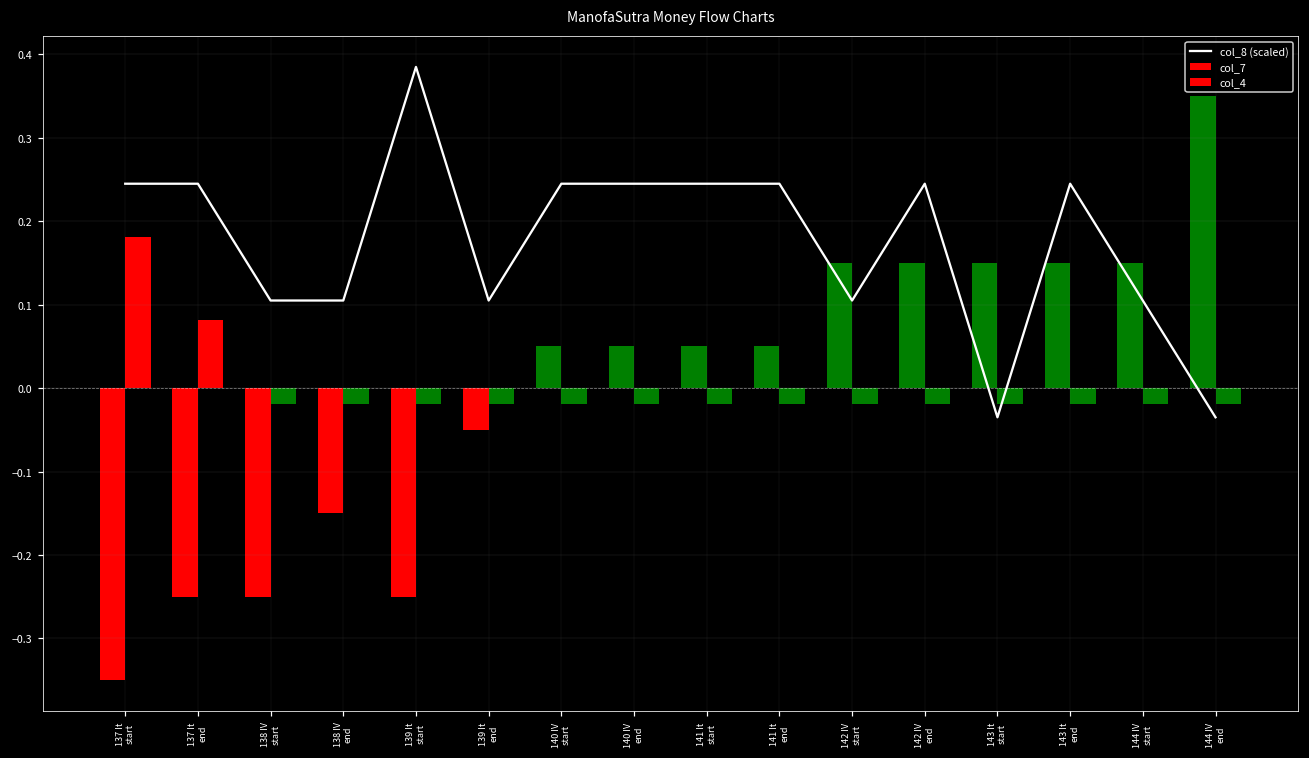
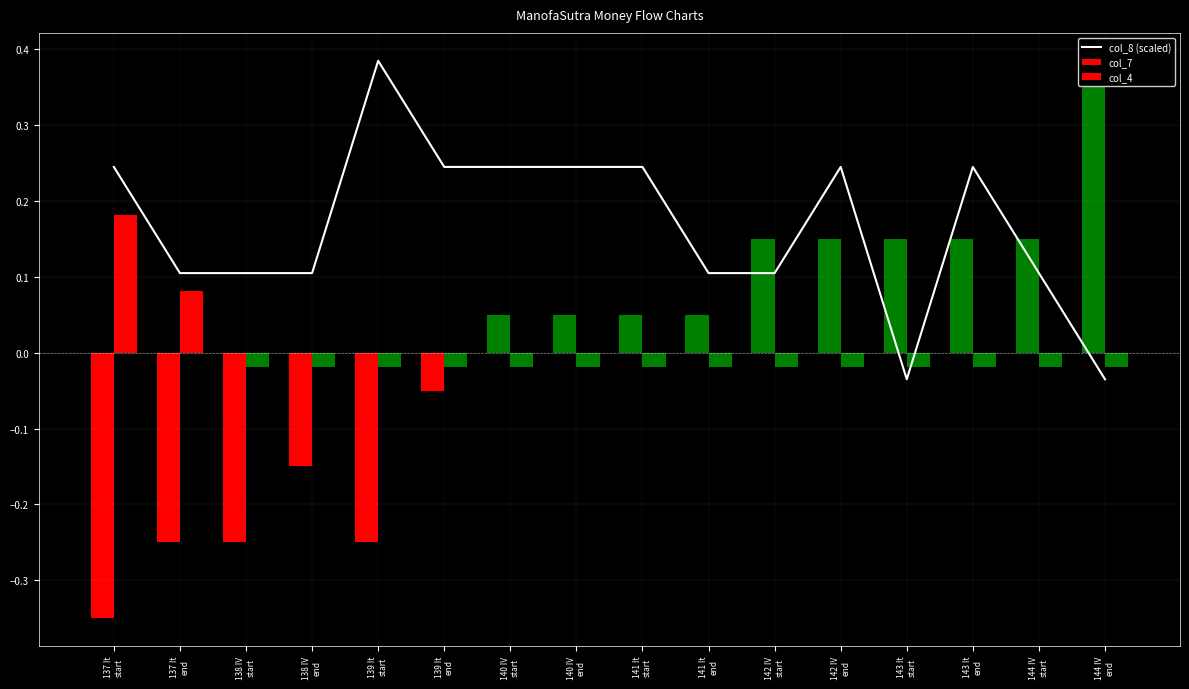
  {
    "col_8 (scaled)": {
      "137 It start": 0.24,
-     "137 It end": 0.24,
+     "137 It end": 0.10,
      "138 IV start": 0.10,
      "138 IV end": 0.10,
      "139 It start": 0.38,
-     "139 It end": 0.10,
+     "139 It end": 0.24,
      "140 IV start": 0.24,
      "140 IV end": 0.24,
      "141 It start": 0.24,
-     "141 It end": 0.24,
+     "141 It end": 0.10,
      "142 IV start": 0.10,
      "142 IV end": 0.24,
      "143 It start": -0.04,
      "143 It end": 0.24,
      "144 IV start": 0.10,
      "144 IV end": -0.04
    }
  }
